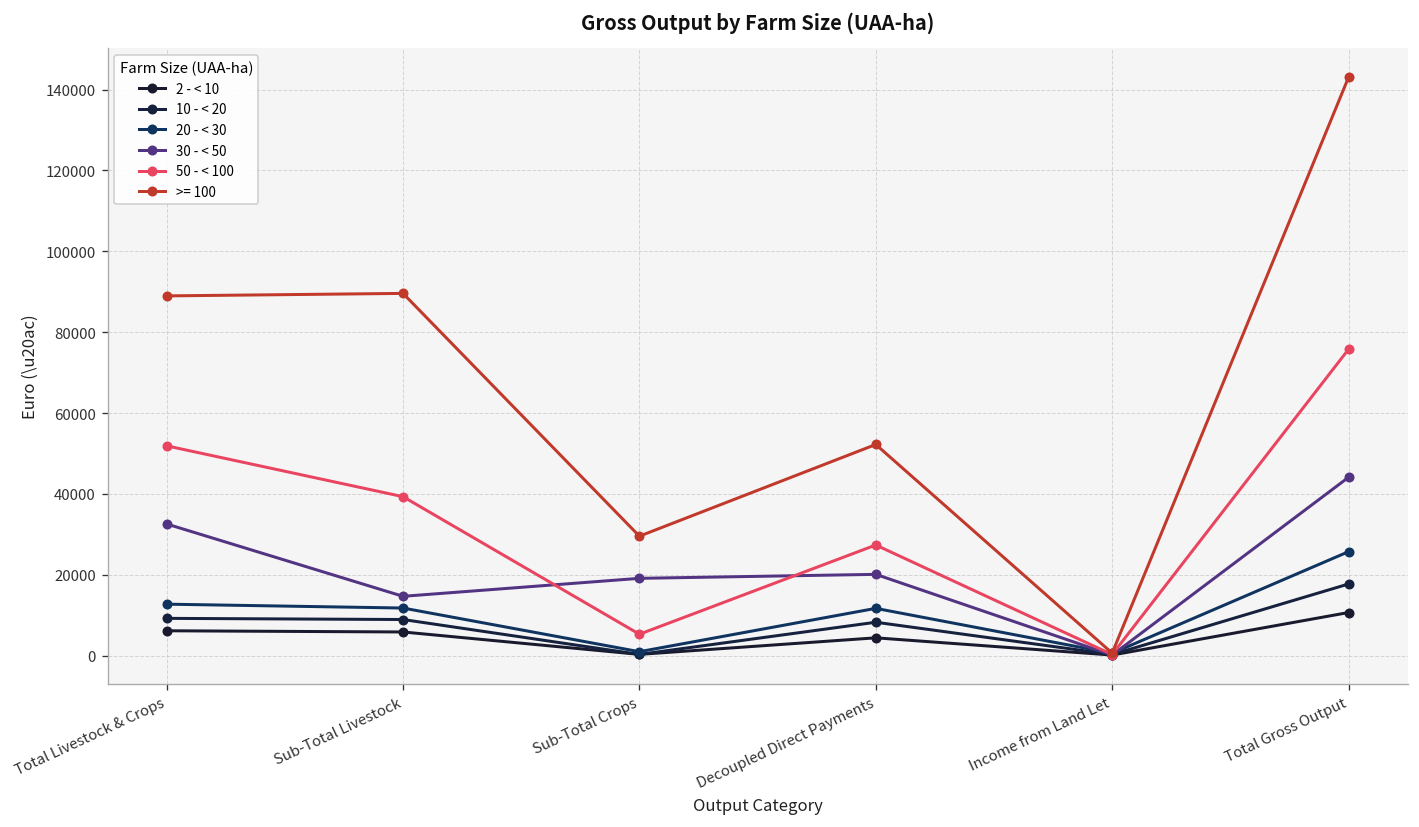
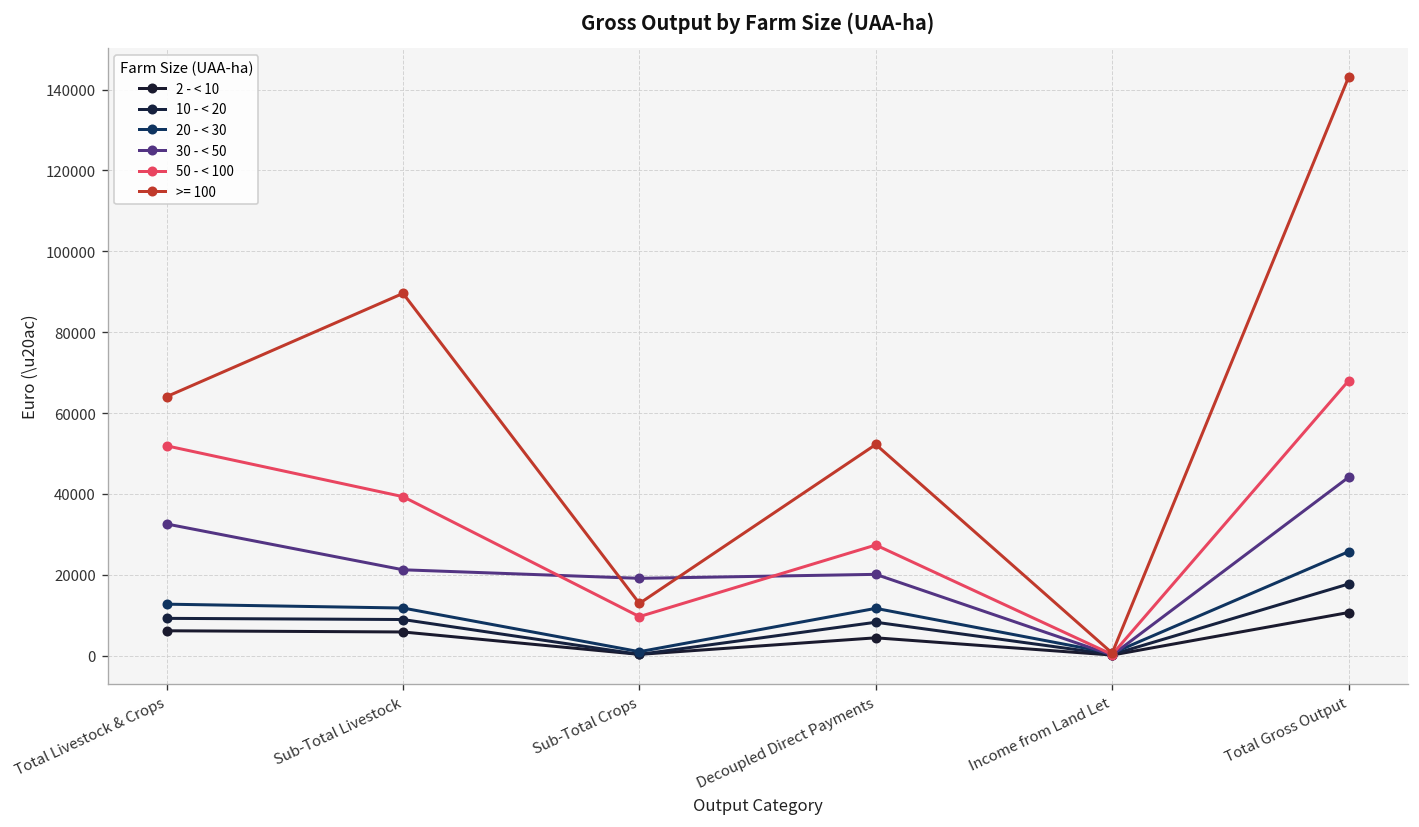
  {
    "30 - < 50": {
      "Total Livestock & Crops": 33000,
-     "Sub-Total Livestock": 15000,
+     "Sub-Total Livestock": 21000,
      "Sub-Total Crops": 19000,
      "Decoupled Direct Payments": 20000,
      "Total Gross Output": 44000
    },
    "50 - < 100": {
      "Total Livestock & Crops": 52000,
      "Sub-Total Livestock": 39000,
-     "Sub-Total Crops": 5000,
+     "Sub-Total Crops": 10000,
      "Decoupled Direct Payments": 27000,
-     "Total Gross Output": 76000
+     "Total Gross Output": 68000
    },
    ">= 100": {
-     "Total Livestock & Crops": 89000,
+     "Total Livestock & Crops": 64000,
      "Sub-Total Livestock": 90000,
-     "Sub-Total Crops": 30000,
+     "Sub-Total Crops": 13000,
      "Decoupled Direct Payments": 52000,
      "Total Gross Output": 143000
    }
  }
